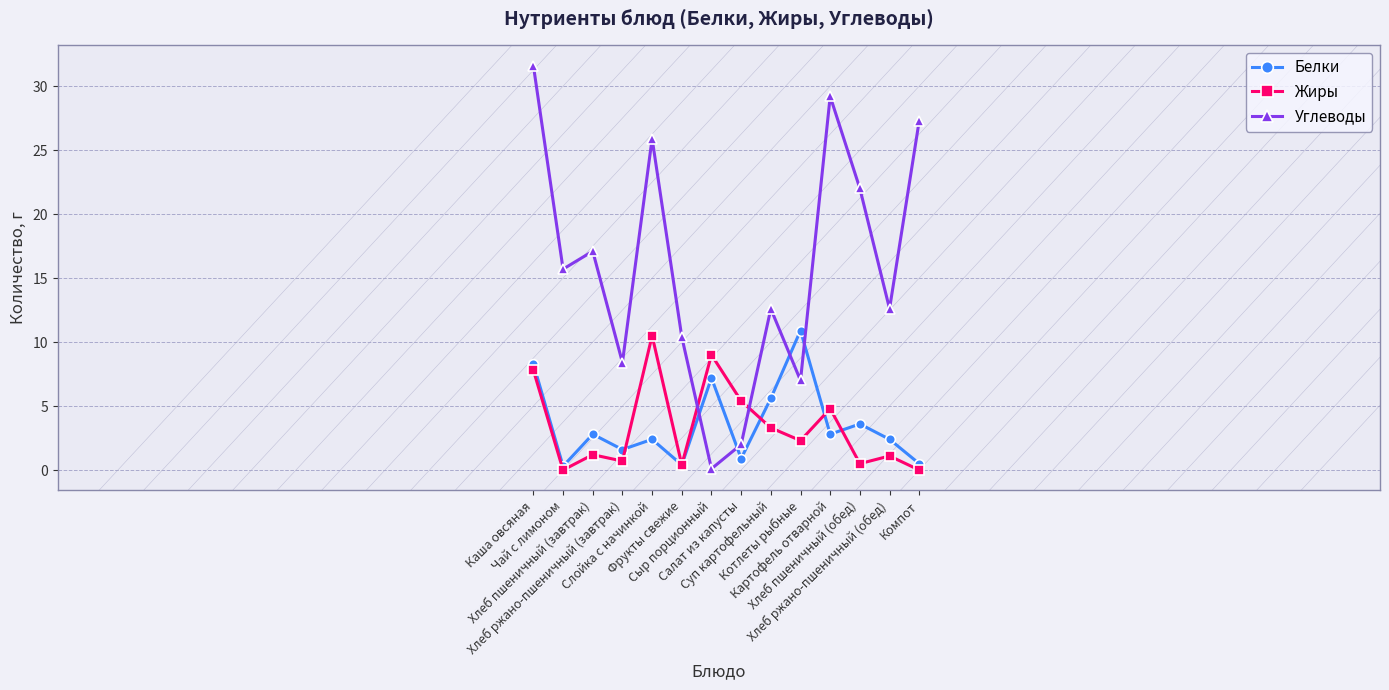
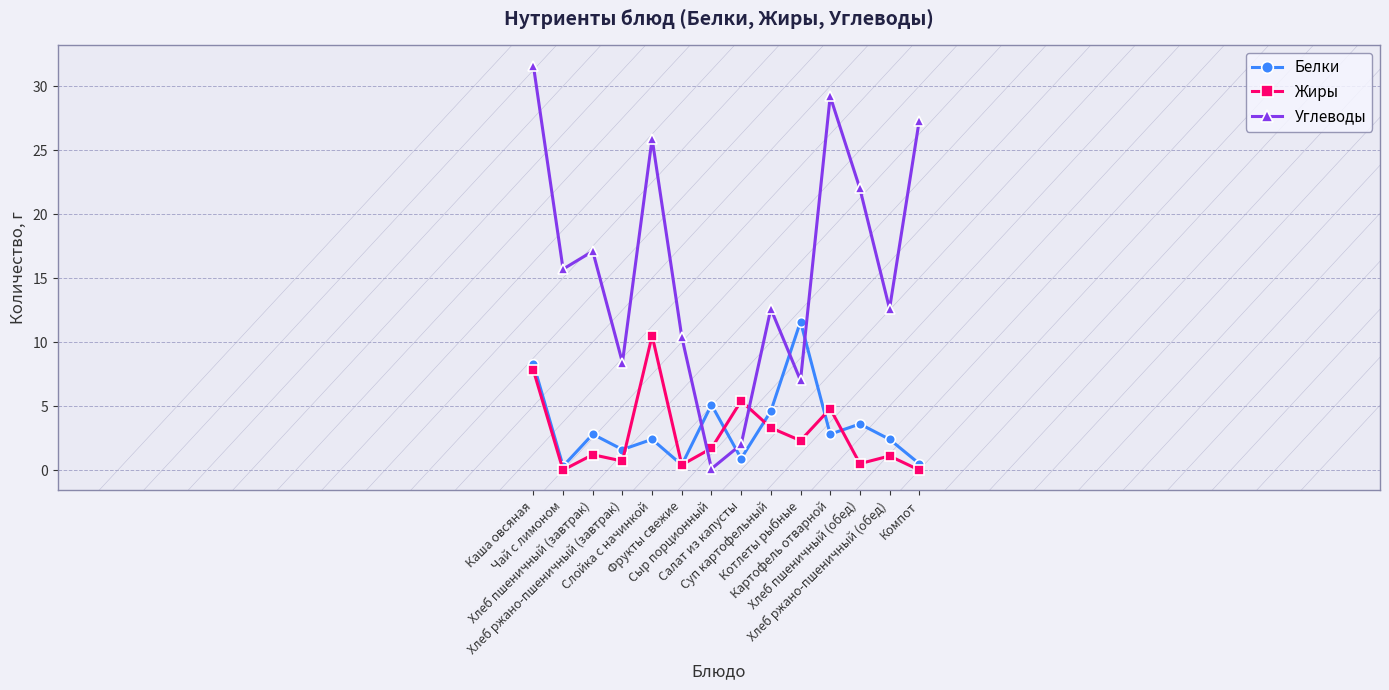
  {
    "Белки": {
      "Каша овсяная": 8.3,
      "Чай с лимоном": 0.3,
      "Хлеб пшеничный (завтрак)": 2.8,
      "Хлеб ржано-пшеничный (завтрак)": 1.6,
      "Слойка с начинкой": 2.4,
-     "Сыр порционный": 7.2,
+     "Сыр порционный": 5.1,
      "Салат из капусты": 0.9,
-     "Суп картофельный": 5.6,
-     "Котлеты рыбные": 10.9,
+     "Суп картофельный": 4.6,
+     "Котлеты рыбные": 11.6,
      "Картофель отварной": 2.8,
      "Хлеб пшеничный (обед)": 3.6,
      "Хлеб ржано-пшеничный (обед)": 2.4,
      "Компот": 0.5
    },
    "Жиры": {
      "Каша овсяная": 7.8,
      "Чай с лимоном": 0.0,
      "Хлеб пшеничный (завтрак)": 1.2,
      "Хлеб ржано-пшеничный (завтрак)": 0.7,
      "Слойка с начинкой": 10.5,
-     "Сыр порционный": 9.0,
+     "Сыр порционный": 1.7,
      "Салат из капусты": 5.4,
      "Суп картофельный": 3.3,
      "Котлеты рыбные": 2.3,
      "Картофель отварной": 4.8,
      "Хлеб пшеничный (обед)": 0.5,
      "Хлеб ржано-пшеничный (обед)": 1.1,
      "Компот": 0.0
    },
    "Углеводы": {
      "Каша овсяная": 31.6,
      "Чай с лимоном": 15.7,
      "Хлеб пшеничный (завтрак)": 17.1,
      "Хлеб ржано-пшеничный (завтрак)": 8.4,
      "Слойка с начинкой": 25.9,
      "Фрукты свежие": 10.4,
      "Сыр порционный": 0.1,
      "Салат из капусты": 2.0,
      "Суп картофельный": 12.6,
      "Котлеты рыбные": 7.0,
      "Картофель отварной": 29.2,
      "Хлеб пшеничный (обед)": 22.0,
      "Хлеб ржано-пшеничный (обед)": 12.6,
      "Компот": 27.3
    }
  }
